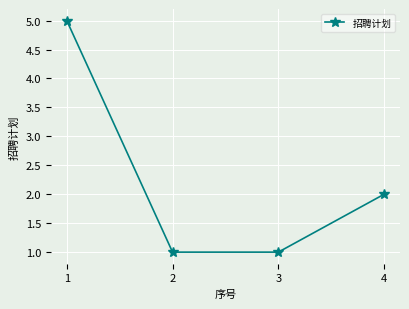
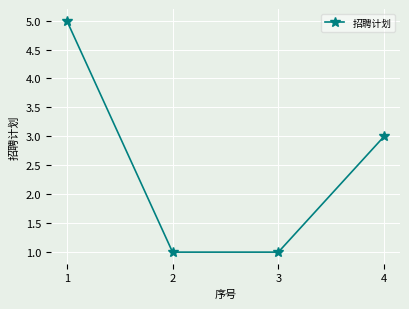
  {
    "1": 5,
    "2": 1,
    "3": 1,
-   "4": 2
+   "4": 3
  }
